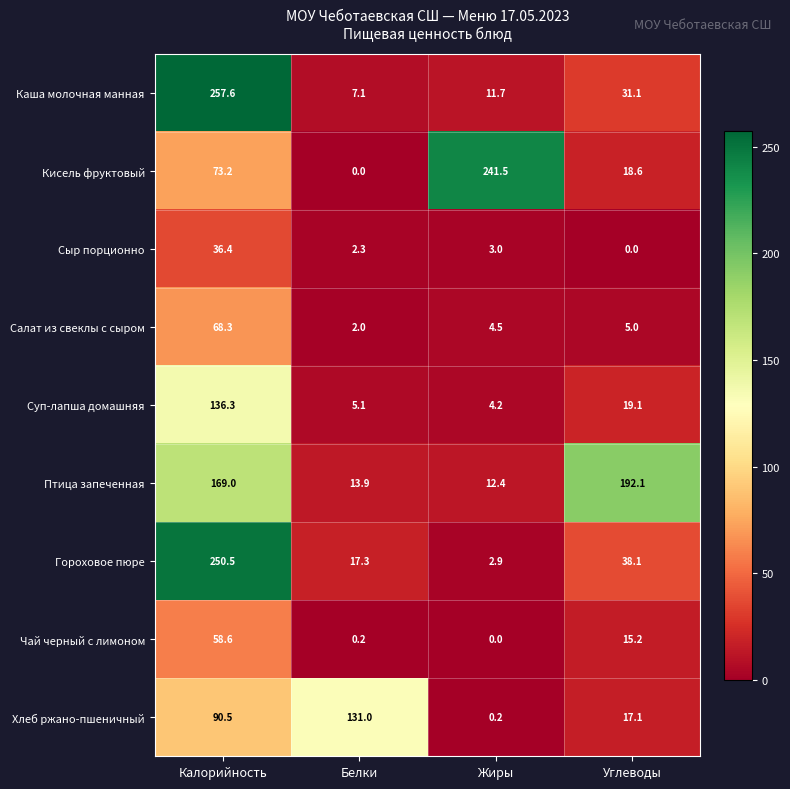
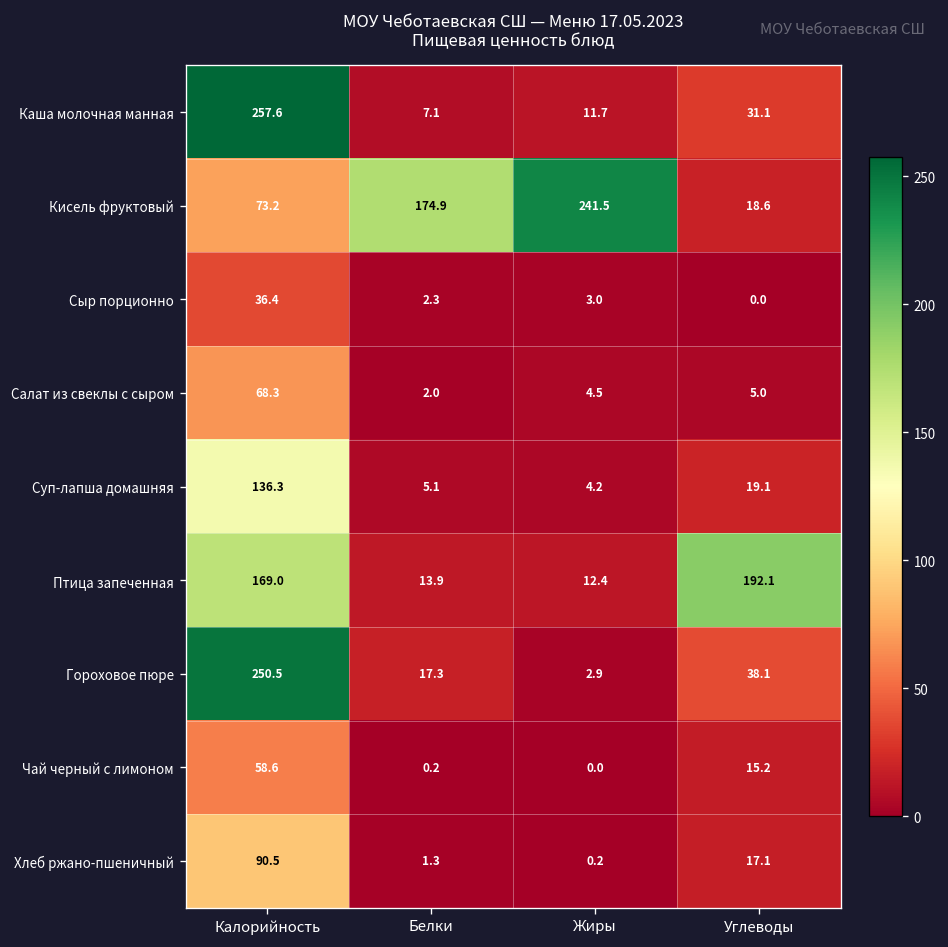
  {
    "Каша молочная манная": {
      "Калорийность": 257.6,
      "Белки": 7.1,
      "Жиры": 11.7,
      "Углеводы": 31.1
    },
    "Кисель фруктовый": {
      "Калорийность": 73.2,
-     "Белки": 0.0,
+     "Белки": 174.9,
      "Жиры": 241.5,
      "Углеводы": 18.6
    },
    "Сыр порционно": {
      "Калорийность": 36.4,
      "Белки": 2.3,
      "Жиры": 3.0,
      "Углеводы": 0.0
    },
    "Салат из свеклы с сыром": {
      "Калорийность": 68.3,
      "Белки": 2.0,
      "Жиры": 4.5,
      "Углеводы": 5.0
    },
    "Суп-лапша домашняя": {
      "Калорийность": 136.3,
      "Белки": 5.1,
      "Жиры": 4.2,
      "Углеводы": 19.1
    },
    "Птица запеченная": {
      "Калорийность": 169.0,
      "Белки": 13.9,
      "Жиры": 12.4,
      "Углеводы": 192.1
    },
    "Гороховое пюре": {
      "Калорийность": 250.5,
      "Белки": 17.3,
      "Жиры": 2.9,
      "Углеводы": 38.1
    },
    "Чай черный с лимоном": {
      "Калорийность": 58.6,
      "Белки": 0.2,
      "Жиры": 0.0,
      "Углеводы": 15.2
    },
    "Хлеб ржано-пшеничный": {
      "Калорийность": 90.5,
-     "Белки": 131.0,
+     "Белки": 1.3,
      "Жиры": 0.2,
      "Углеводы": 17.1
    }
  }
